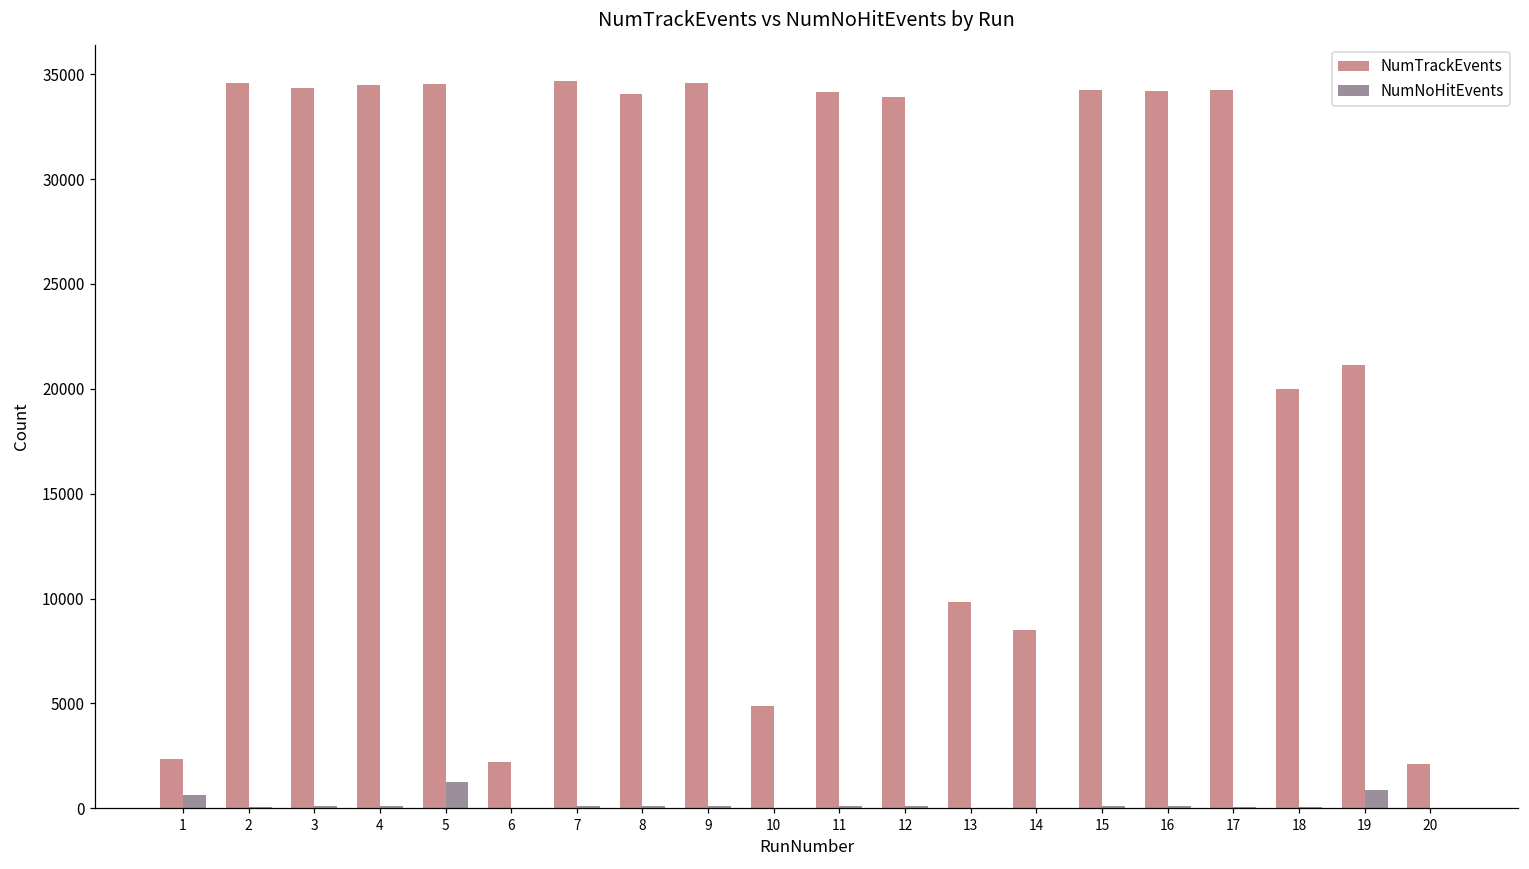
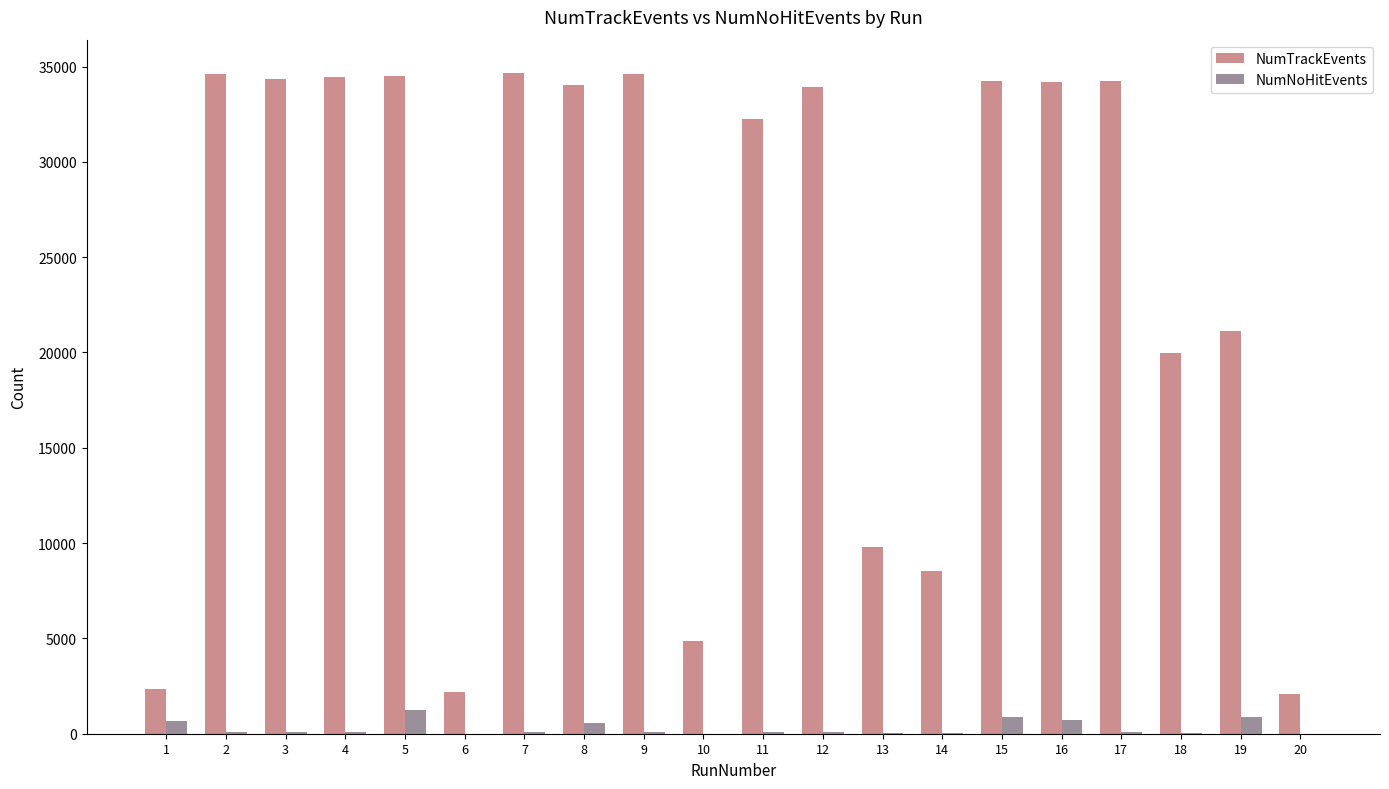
  {
    "NumTrackEvents": {
      "1": 2300,
      "2": 34600,
      "3": 34400,
      "4": 34500,
      "5": 34500,
      "6": 2200,
      "7": 34700,
      "8": 34000,
      "9": 34600,
      "10": 4900,
-     "11": 34200,
+     "11": 32200,
      "12": 33900,
      "13": 9800,
      "14": 8500,
      "15": 34300,
      "16": 34200,
      "17": 34200,
      "18": 20000,
      "19": 21100,
      "20": 2100
    },
    "NumNoHitEvents": {
      "1": 700,
      "5": 1200,
-     "8": 100,
-     "15": 100,
-     "16": 100,
+     "8": 600,
+     "15": 900,
+     "16": 700,
      "19": 900
    }
  }
